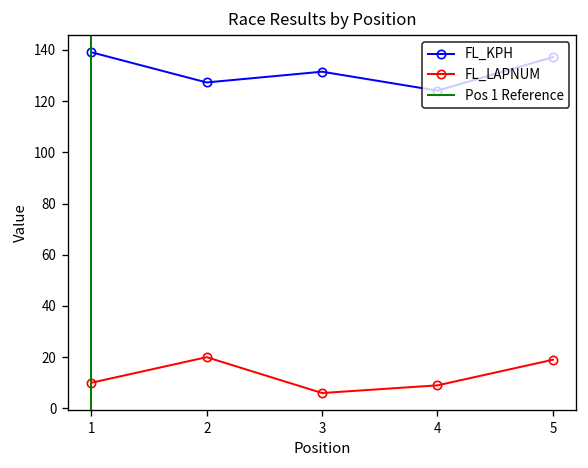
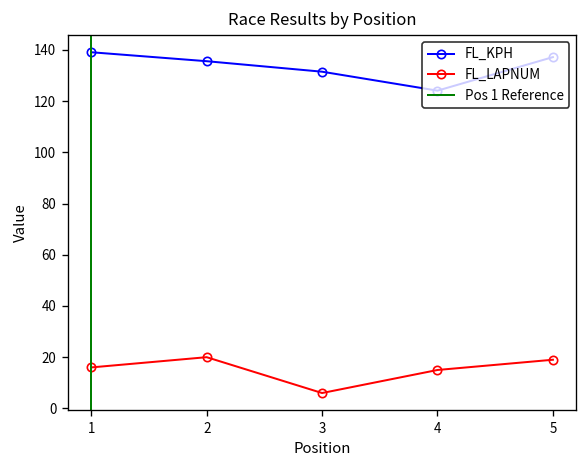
  {
    "FL_KPH": {
      "1": 139,
-     "2": 127,
+     "2": 136,
      "3": 132
    },
    "FL_LAPNUM": {
-     "1": 10,
+     "1": 16,
      "2": 20,
      "3": 6,
-     "4": 9,
+     "4": 15,
      "5": 19
    }
  }
